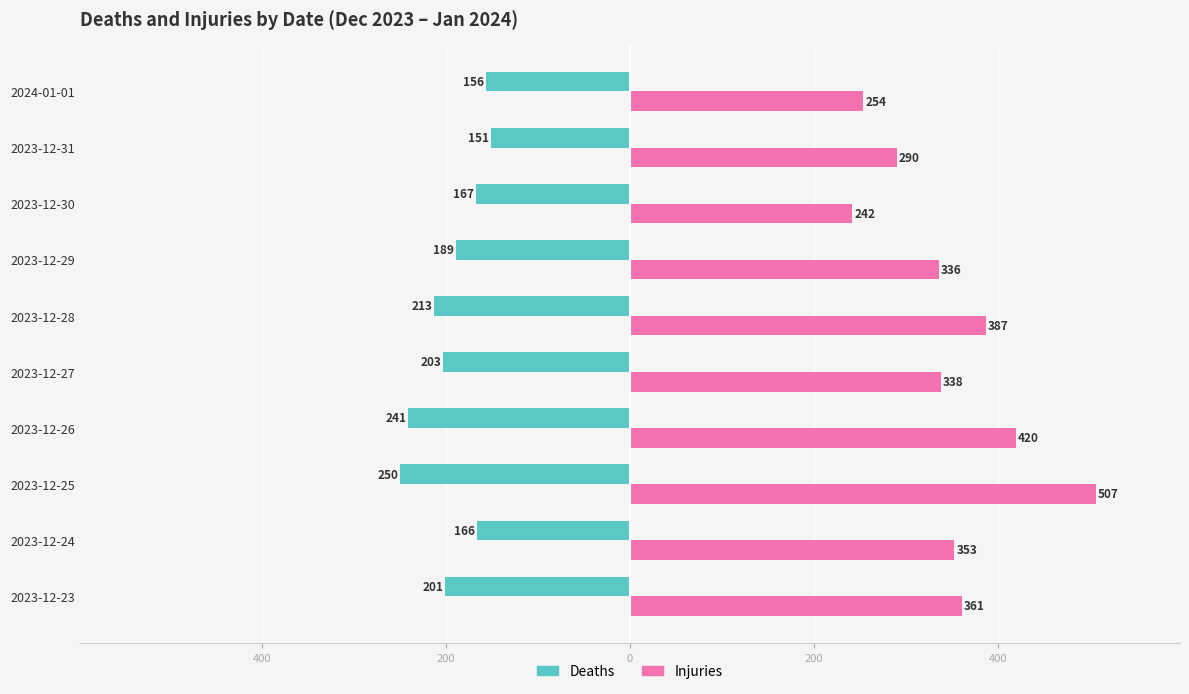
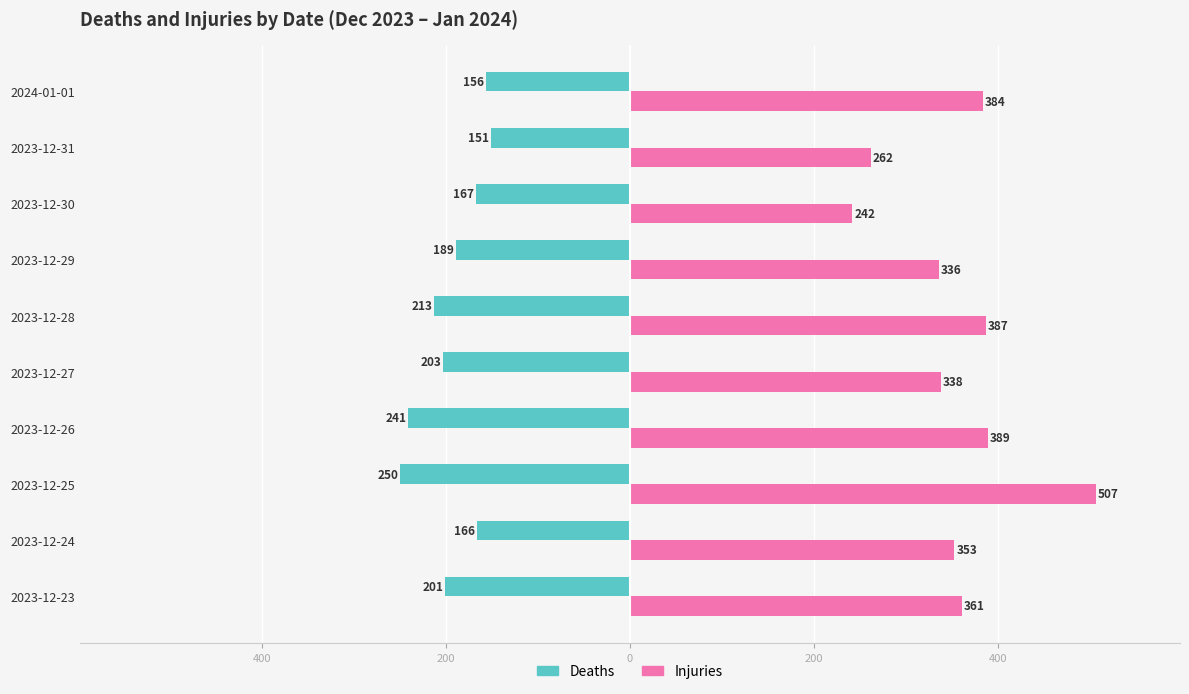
  {
    "Injuries": {
-     "2024-01-01": 254,
-     "2023-12-31": 290,
+     "2024-01-01": 384,
+     "2023-12-31": 262,
      "2023-12-30": 242,
      "2023-12-29": 336,
      "2023-12-28": 387,
      "2023-12-27": 338,
-     "2023-12-26": 420,
+     "2023-12-26": 389,
      "2023-12-25": 507,
      "2023-12-24": 353,
      "2023-12-23": 361
    }
  }
